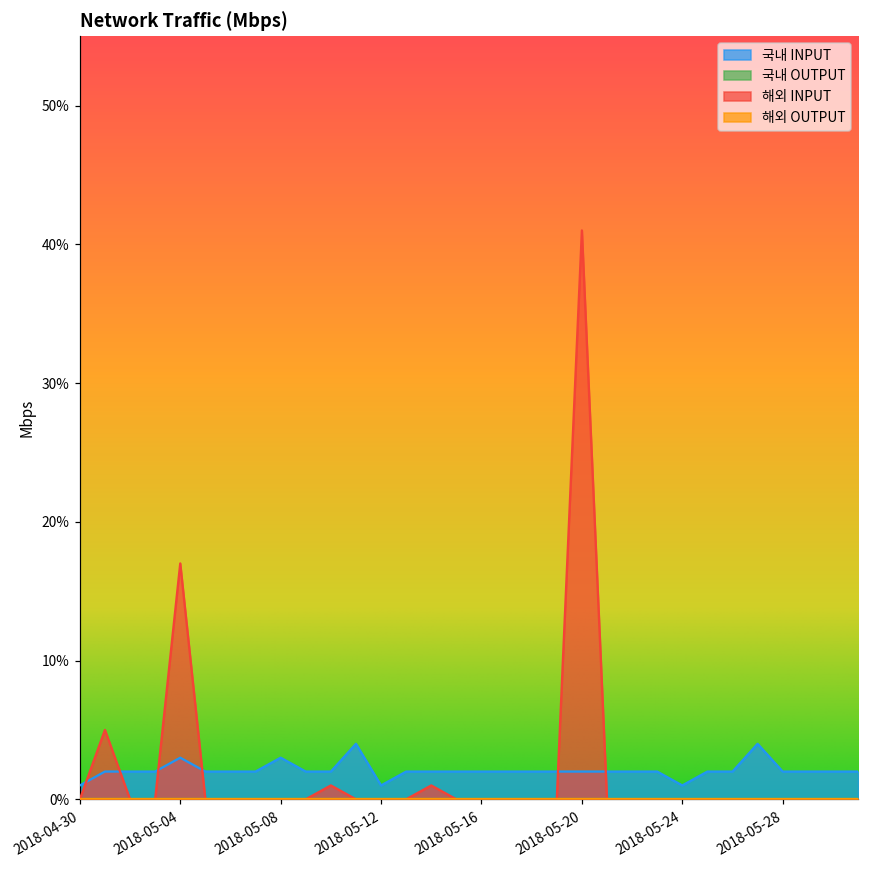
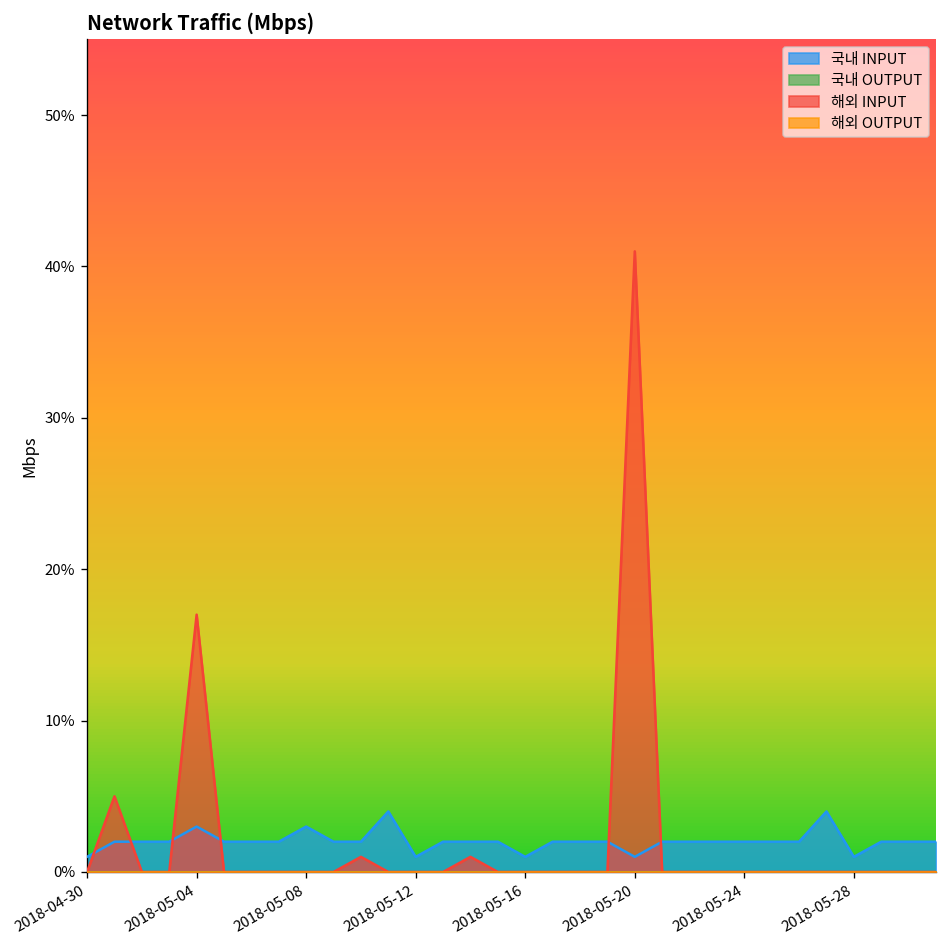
  {
    "국내 INPUT": {
      "2018-04-30": "1.0%",
      "2018-05-04": "3.0%",
      "2018-05-08": "3.0%",
      "2018-05-12": "1.0%",
-     "2018-05-16": "2.0%",
-     "2018-05-20": "2.0%",
-     "2018-05-24": "1.0%",
-     "2018-05-28": "2.0%"
+     "2018-05-16": "1.0%",
+     "2018-05-20": "1.0%",
+     "2018-05-24": "2.0%",
+     "2018-05-28": "1.0%"
    },
    "해외 OUTPUT": {
      "2018-05-04": "0.0%",
      "2018-05-20": "0.0%"
    },
    "해외 INPUT": {
      "2018-05-04": "17.0%",
      "2018-05-20": "41.0%"
    }
  }
